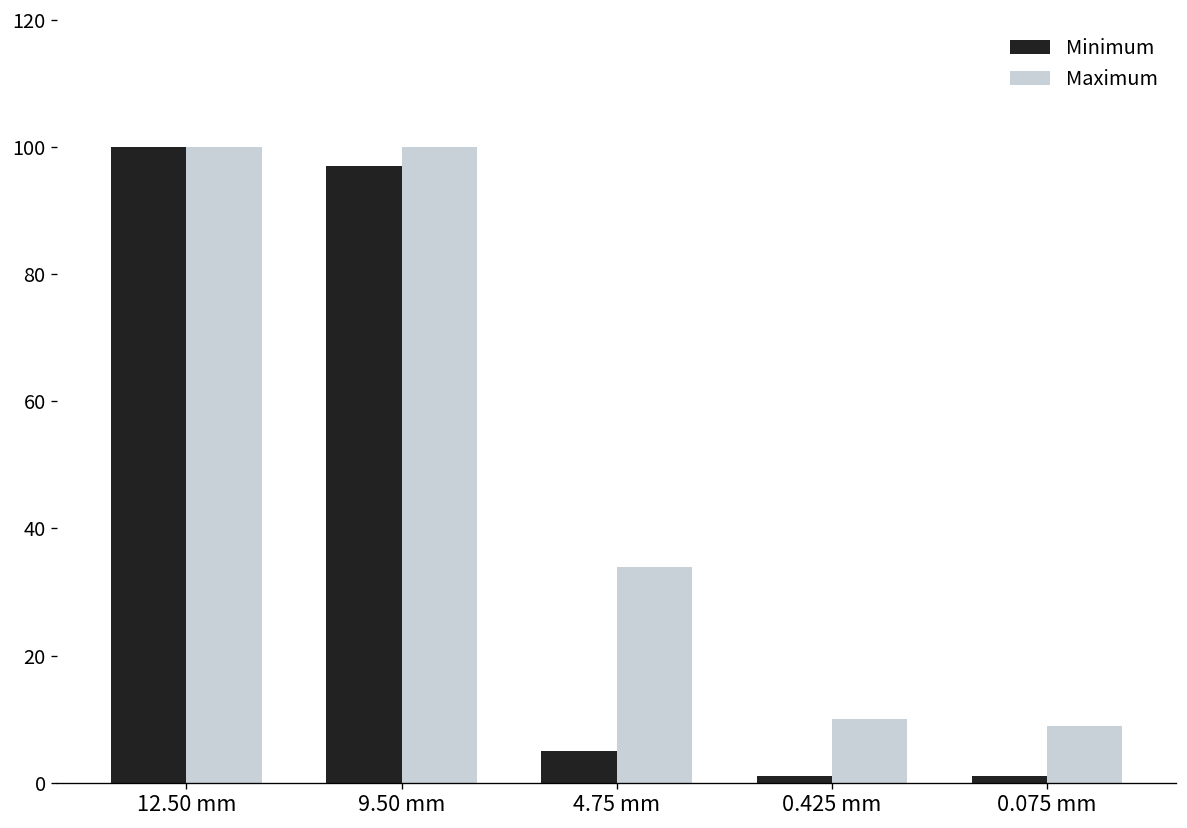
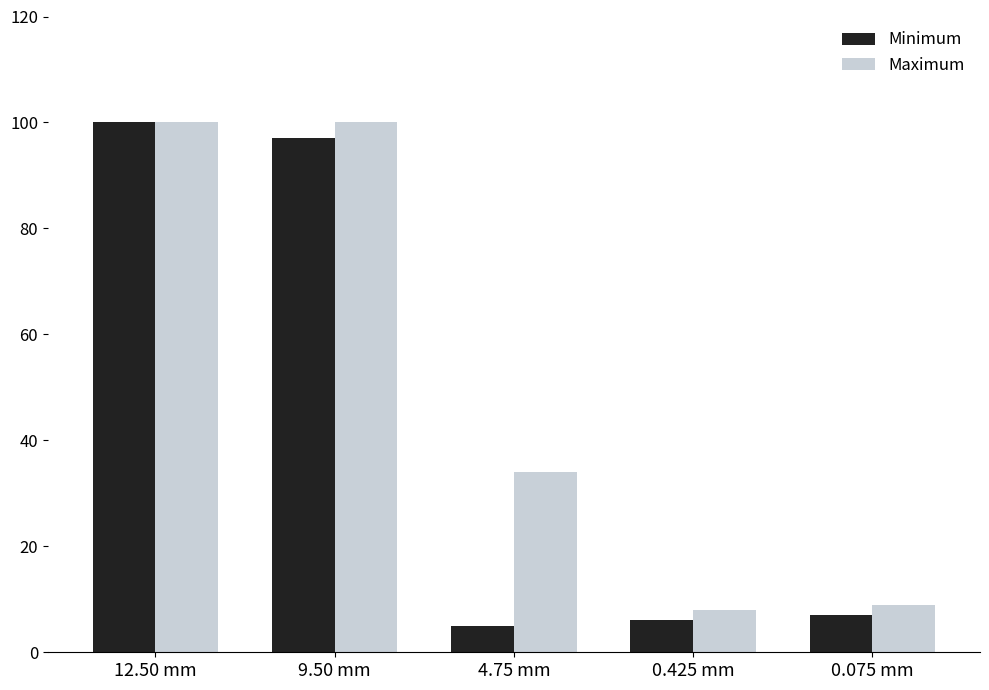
  {
    "Minimum": {
      "12.50 mm": 100,
      "9.50 mm": 97,
      "4.75 mm": 5,
-     "0.425 mm": 1,
-     "0.075 mm": 1
+     "0.425 mm": 6,
+     "0.075 mm": 7
    },
    "Maximum": {
      "12.50 mm": 100,
      "9.50 mm": 100,
      "4.75 mm": 34,
-     "0.425 mm": 10,
+     "0.425 mm": 8,
      "0.075 mm": 9
    }
  }
